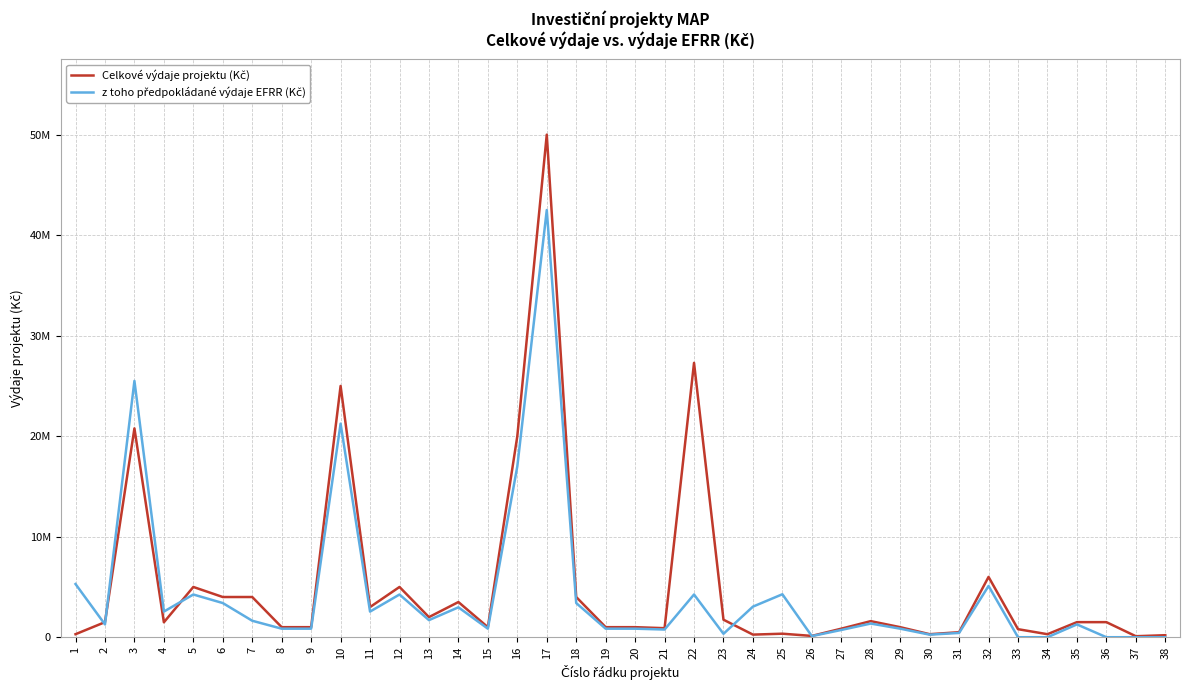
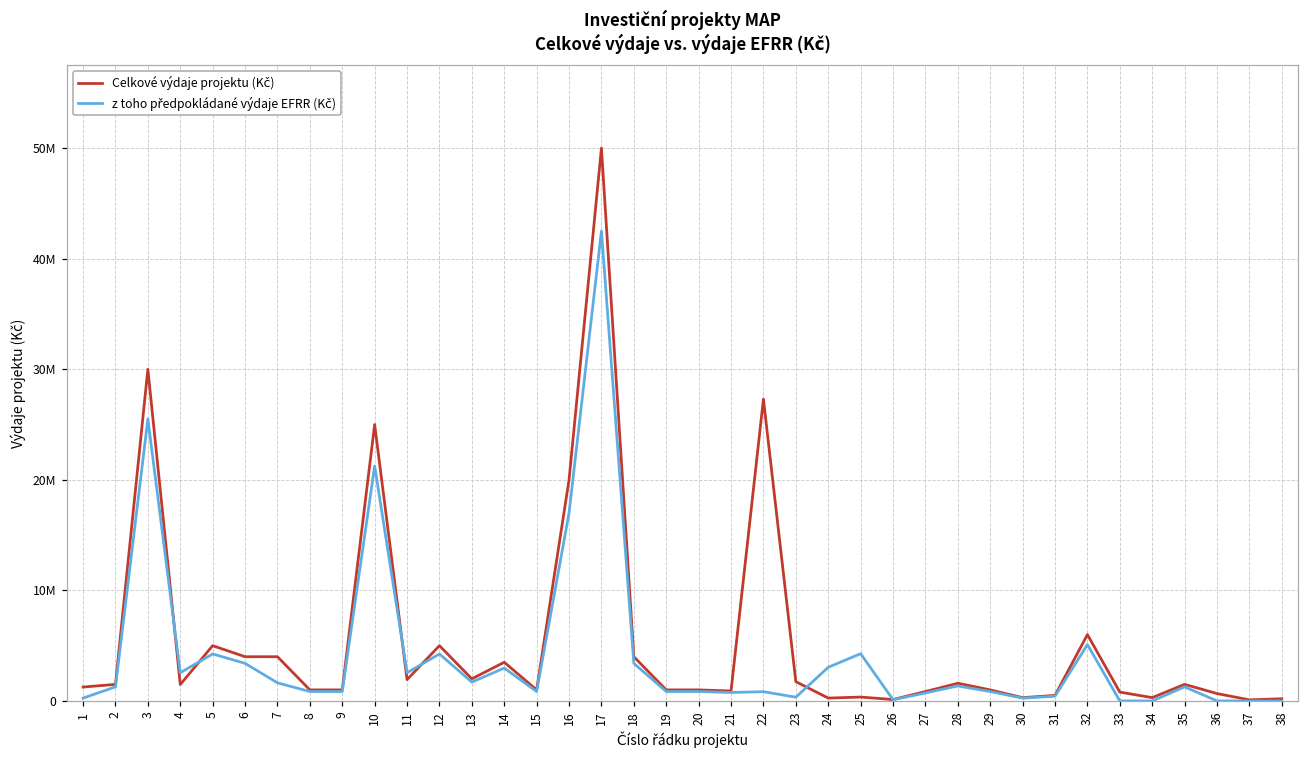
  {
    "Celkové výdaje projektu (Kč)": {
-     "1": 300000,
-     "3": 20800000,
+     "1": 1300000,
+     "3": 30000000,
      "4": 1500000,
      "5": 5000000,
      "6": 4000000,
      "7": 4000000,
      "10": 25000000,
-     "11": 3000000,
+     "11": 1900000,
      "12": 5000000,
      "13": 2000000,
      "14": 3500000,
      "16": 20000000,
      "17": 50000000,
      "18": 4000000,
      "22": 27300000,
      "23": 1700000,
      "24": 300000,
      "25": 400000,
      "32": 6000000,
      "33": 800000,
      "34": 300000,
-     "36": 1500000
+     "36": 700000
    },
    "z toho předpokládané výdaje EFRR (Kč)": {
-     "1": 5300000,
+     "1": 300000,
      "3": 25500000,
      "4": 2600000,
      "5": 4300000,
      "6": 3400000,
      "7": 1600000,
      "10": 21300000,
      "11": 2600000,
      "12": 4300000,
      "13": 1700000,
      "14": 3000000,
      "16": 17000000,
      "17": 42500000,
      "18": 3400000,
-     "22": 4300000,
+     "22": 800000,
      "23": 300000,
      "24": 3000000,
      "25": 4300000,
      "32": 5100000,
      "33": 0,
      "34": 0,
      "36": 0
    }
  }
